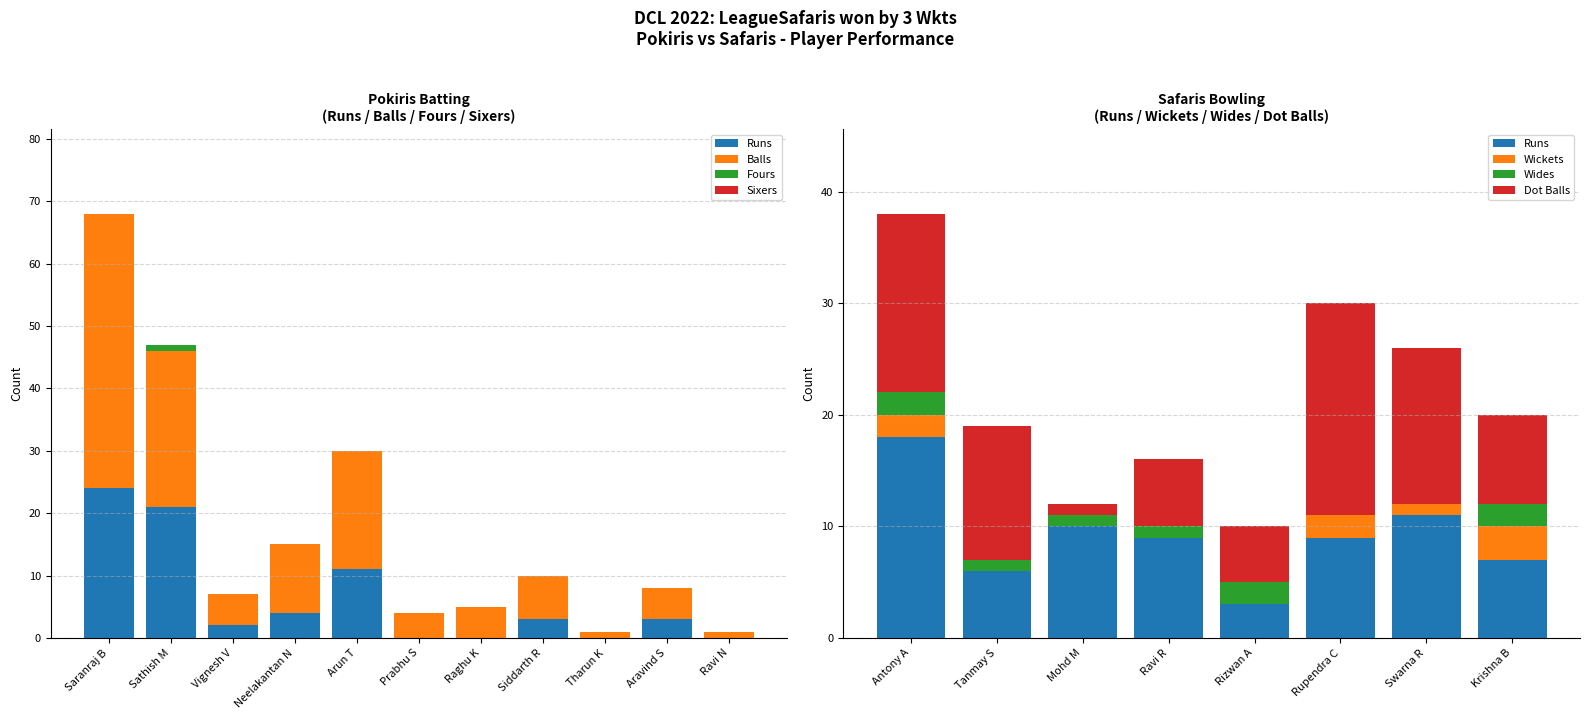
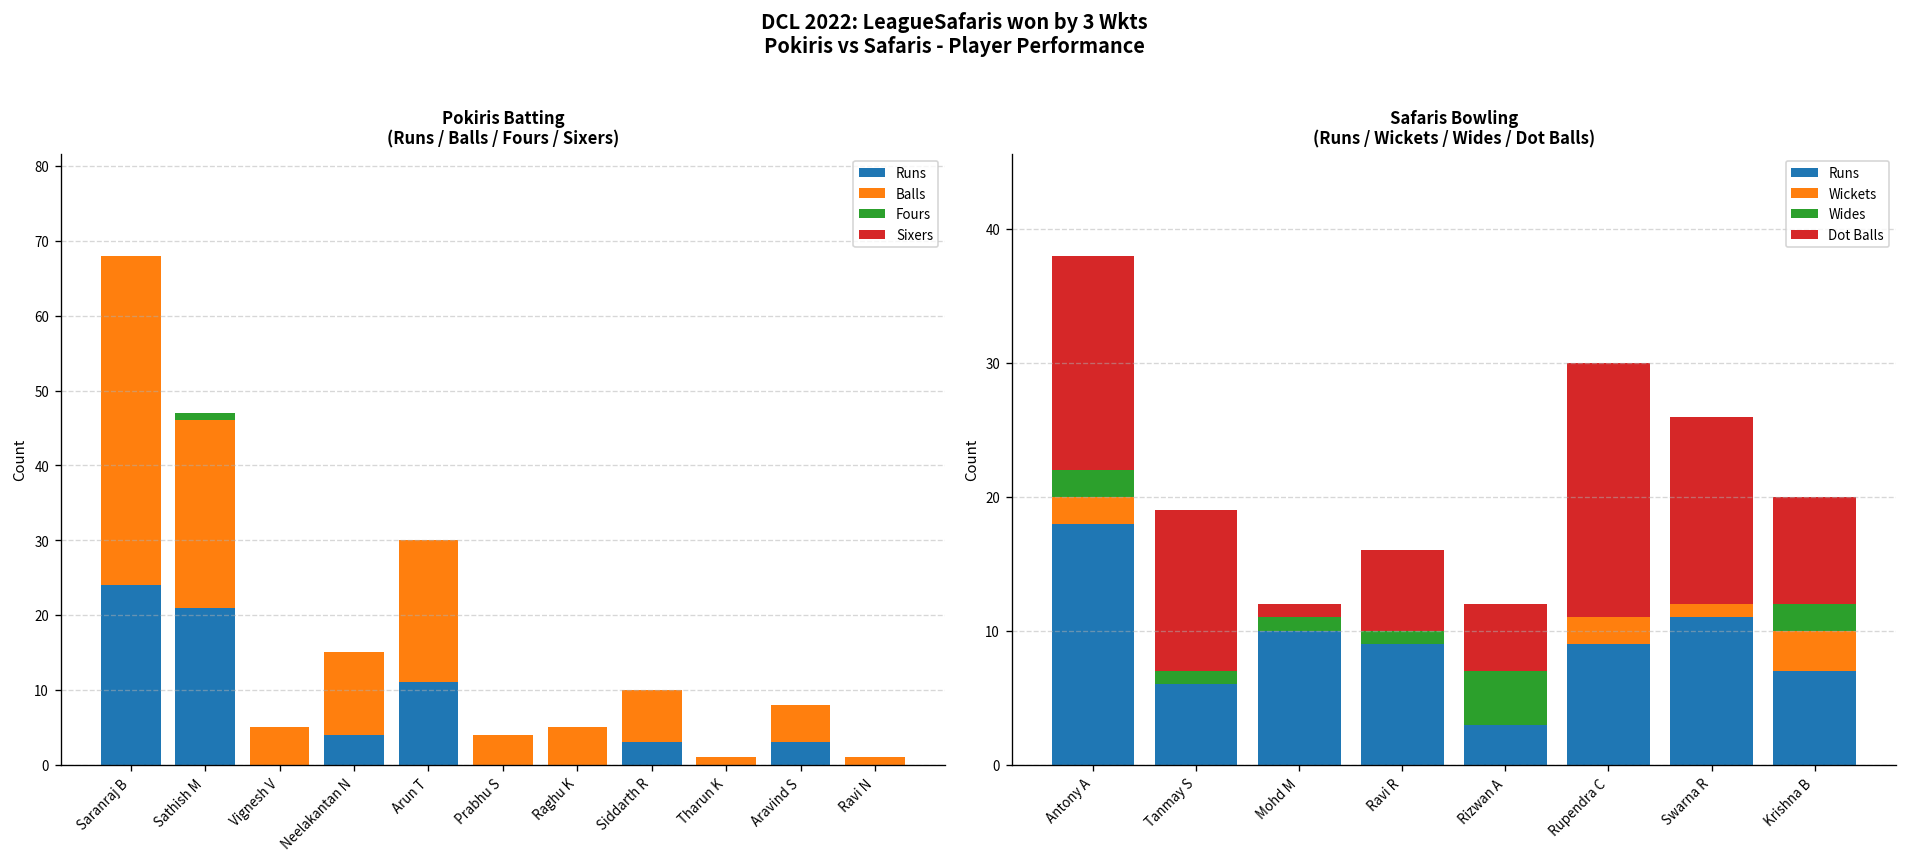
  {
    "Pokiris Batting (Runs / Balls / Fours / Sixers)": {
      "Runs": {
        "Saranraj B": 24,
        "Sathish M": 21,
-       "Vignesh V": 2,
+       "Vignesh V": 0,
        "Neelakantan N": 4,
        "Arun T": 11,
        "Prabhu S": 0,
        "Raghu K": 0,
        "Siddarth R": 3,
        "Tharun K": 0,
        "Aravind S": 3,
        "Ravi N": 0
      },
      "Balls": {
        "Saranraj B": 44,
        "Sathish M": 25,
        "Vignesh V": 5,
        "Neelakantan N": 11,
        "Arun T": 19,
        "Prabhu S": 4,
        "Raghu K": 5,
        "Siddarth R": 7,
        "Tharun K": 1,
        "Aravind S": 5,
        "Ravi N": 1
      },
      "Sixers": {
        "Saranraj B": 0,
        "Vignesh V": 0,
        "Neelakantan N": 0,
        "Arun T": 0,
        "Prabhu S": 0,
        "Raghu K": 0,
        "Siddarth R": 0,
        "Tharun K": 0,
        "Aravind S": 0,
        "Ravi N": 0
      }
    },
    "Safaris Bowling (Runs / Wickets / Wides / Dot Balls)": {
      "Runs": {
        "Antony A": 18,
        "Tanmay S": 6,
        "Mohd M": 10,
        "Ravi R": 9,
        "Rizwan A": 3,
        "Rupendra C": 9,
        "Swarna R": 11,
        "Krishna B": 7
      },
      "Wickets": {
        "Antony A": 2,
        "Tanmay S": 0,
        "Mohd M": 0,
        "Ravi R": 0,
        "Rizwan A": 0,
        "Rupendra C": 2,
        "Swarna R": 1,
        "Krishna B": 3
      },
      "Wides": {
        "Antony A": 2,
        "Tanmay S": 1,
        "Mohd M": 1,
        "Ravi R": 1,
-       "Rizwan A": 2,
+       "Rizwan A": 4,
        "Rupendra C": 0,
        "Swarna R": 0,
        "Krishna B": 2
      },
      "Dot Balls": {
        "Antony A": 16,
        "Tanmay S": 12,
        "Mohd M": 1,
        "Ravi R": 6,
        "Rizwan A": 5,
        "Rupendra C": 19,
        "Swarna R": 14,
        "Krishna B": 8
      }
    }
  }
